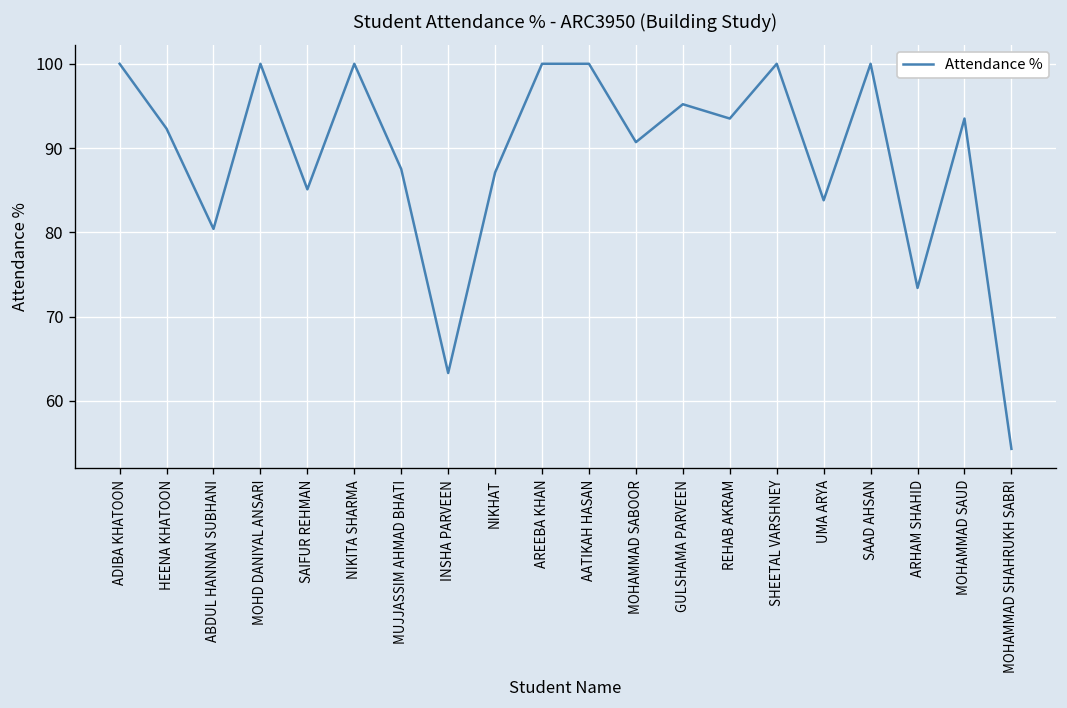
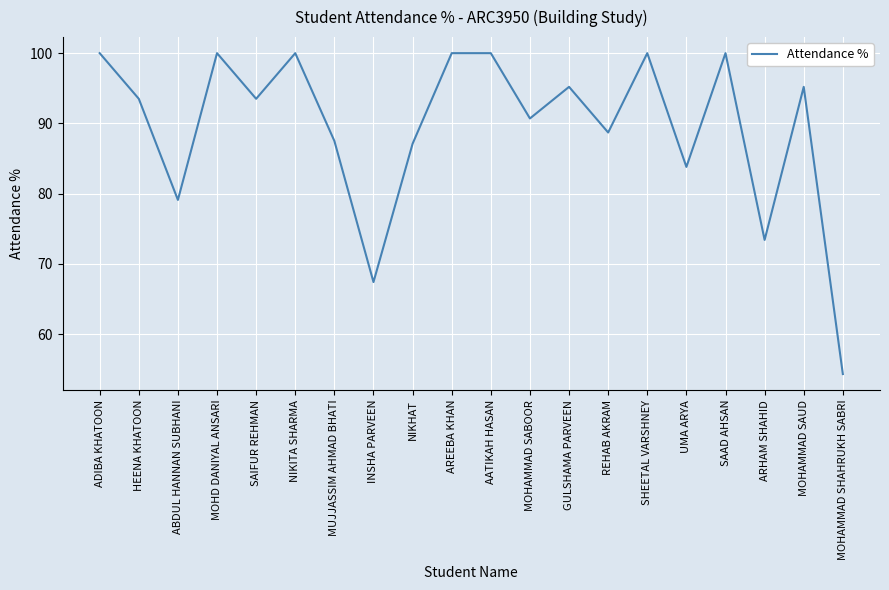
  {
    "ADIBA KHATOON": 100,
-   "HEENA KHATOON": 92,
-   "ABDUL HANNAN SUBHANI": 80,
+   "HEENA KHATOON": 94,
+   "ABDUL HANNAN SUBHANI": 79,
    "MOHD DANIYAL ANSARI": 100,
-   "SAIFUR REHMAN": 85,
+   "SAIFUR REHMAN": 94,
    "NIKITA SHARMA": 100,
    "MUJJASSIM AHMAD BHATI": 88,
-   "INSHA PARVEEN": 63,
+   "INSHA PARVEEN": 67,
    "NIKHAT": 87,
    "AREEBA KHAN": 100,
    "AATIKAH HASAN": 100,
    "MOHAMMAD SABOOR": 91,
    "GULSHAMA PARVEEN": 95,
-   "REHAB AKRAM": 94,
+   "REHAB AKRAM": 89,
    "SHEETAL VARSHNEY": 100,
    "UMA ARYA": 84,
    "SAAD AHSAN": 100,
    "ARHAM SHAHID": 73,
-   "MOHAMMAD SAUD": 94,
+   "MOHAMMAD SAUD": 95,
    "MOHAMMAD SHAHRUKH SABRI": 54
  }
